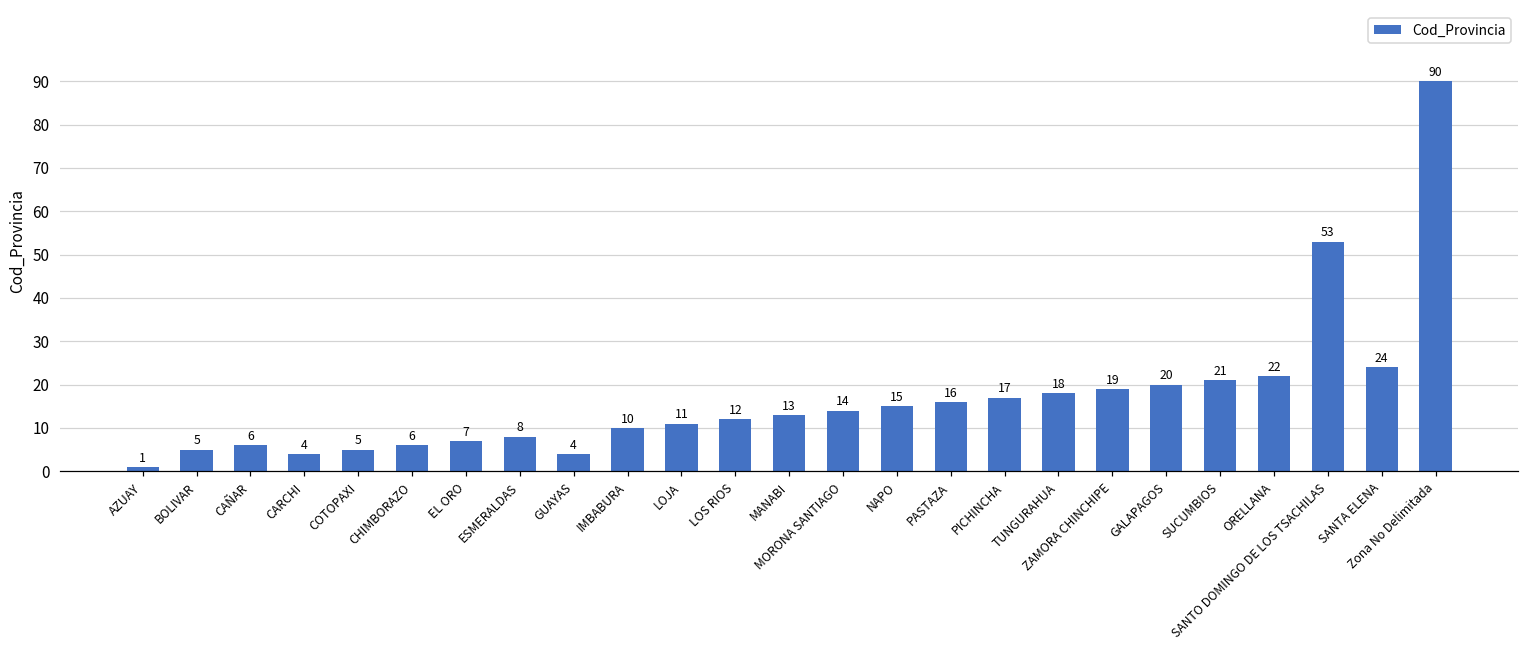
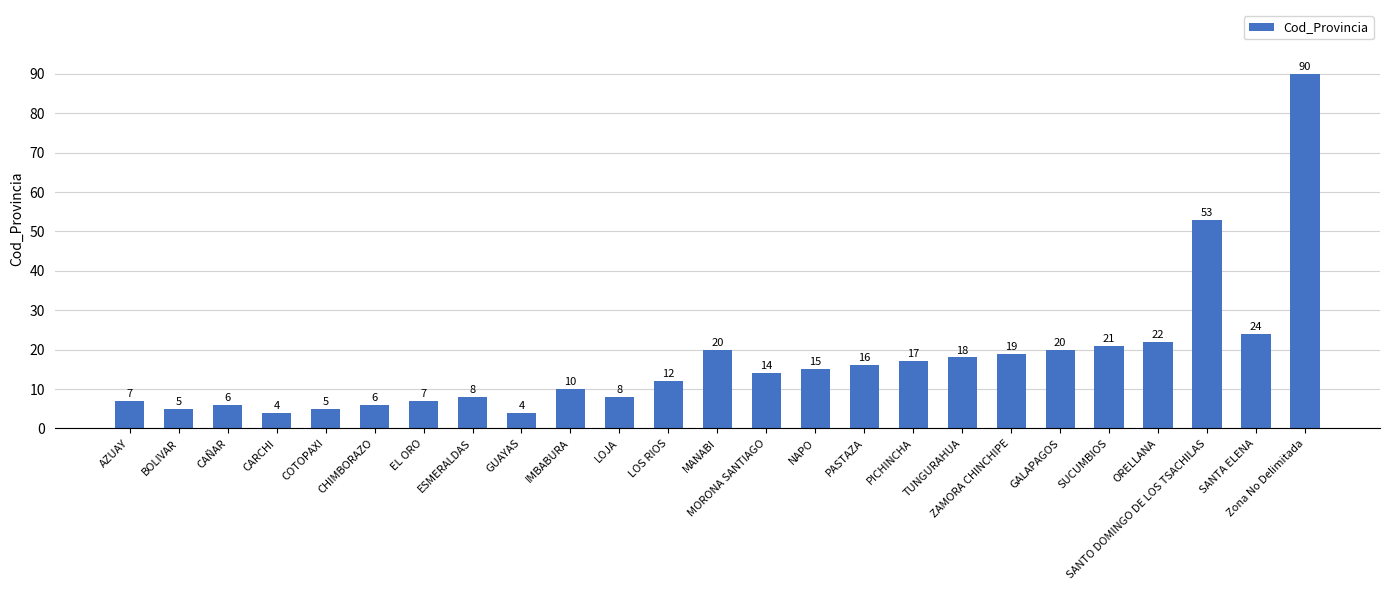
  {
-   "AZUAY": 1,
+   "AZUAY": 7,
    "BOLIVAR": 5,
    "CAÑAR": 6,
    "CARCHI": 4,
    "COTOPAXI": 5,
    "CHIMBORAZO": 6,
    "EL ORO": 7,
    "ESMERALDAS": 8,
    "GUAYAS": 4,
    "IMBABURA": 10,
-   "LOJA": 11,
+   "LOJA": 8,
    "LOS RIOS": 12,
-   "MANABI": 13,
+   "MANABI": 20,
    "MORONA SANTIAGO": 14,
    "NAPO": 15,
    "PASTAZA": 16,
    "PICHINCHA": 17,
    "TUNGURAHUA": 18,
    "ZAMORA CHINCHIPE": 19,
    "GALAPAGOS": 20,
    "SUCUMBIOS": 21,
    "ORELLANA": 22,
    "SANTO DOMINGO DE LOS TSACHILAS": 53,
    "SANTA ELENA": 24,
    "Zona No Delimitada": 90
  }
